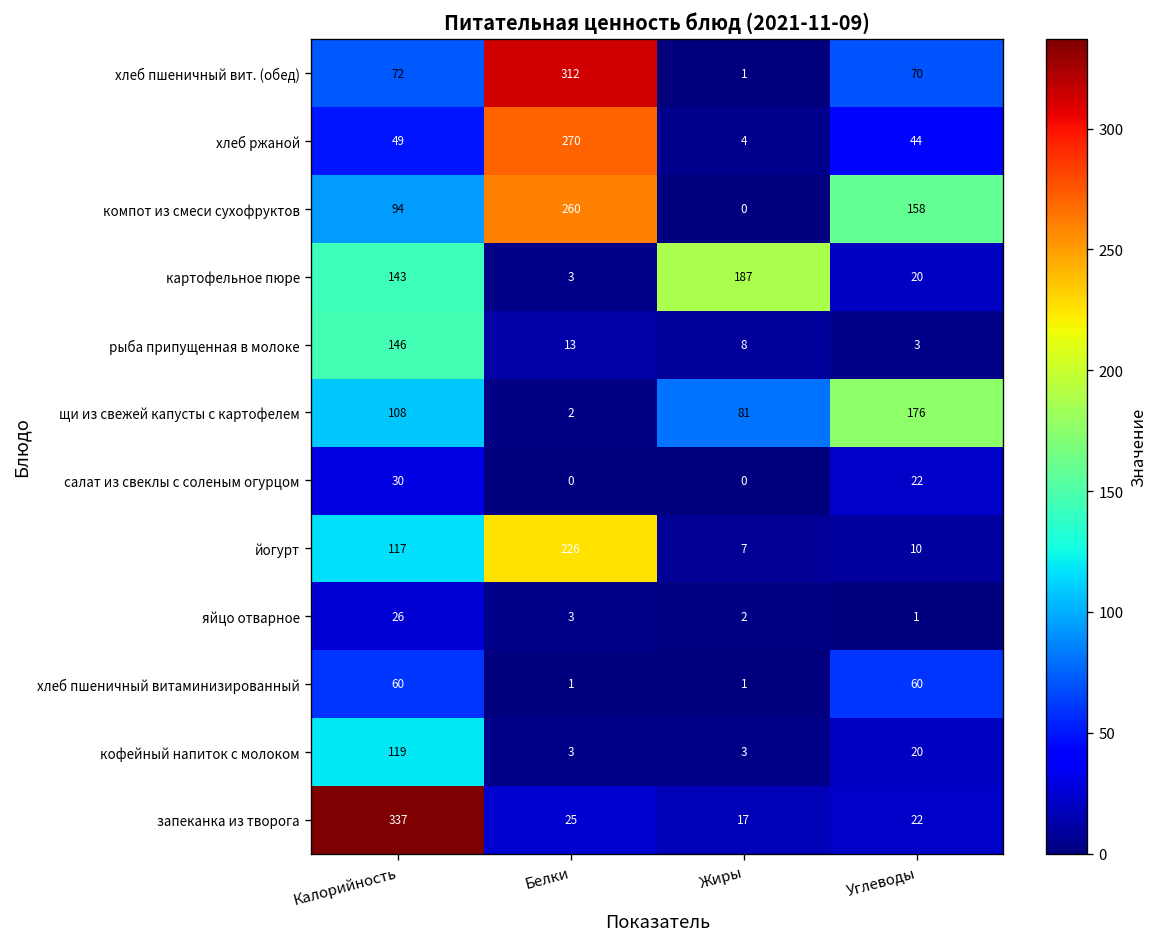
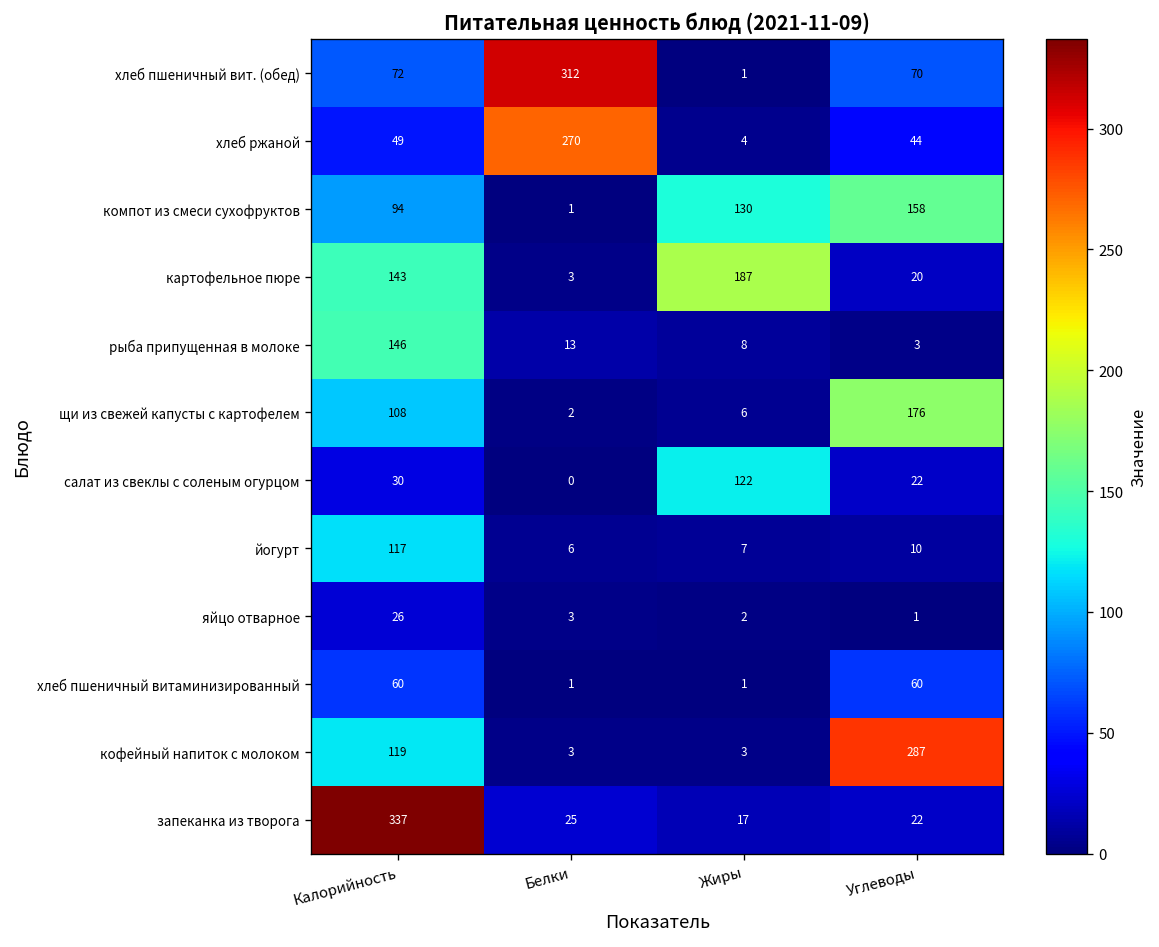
  {
    "хлеб пшеничный вит. (обед)": {
      "Калорийность": 72,
      "Белки": 312,
      "Жиры": 1,
      "Углеводы": 70
    },
    "хлеб ржаной": {
      "Калорийность": 49,
      "Белки": 270,
      "Жиры": 4,
      "Углеводы": 44
    },
    "компот из смеси сухофруктов": {
      "Калорийность": 94,
-     "Белки": 260,
-     "Жиры": 0,
+     "Белки": 1,
+     "Жиры": 130,
      "Углеводы": 158
    },
    "картофельное пюре": {
      "Калорийность": 143,
      "Белки": 3,
      "Жиры": 187,
      "Углеводы": 20
    },
    "рыба припущенная в молоке": {
      "Калорийность": 146,
      "Белки": 13,
      "Жиры": 8,
      "Углеводы": 3
    },
    "щи из свежей капусты с картофелем": {
      "Калорийность": 108,
      "Белки": 2,
-     "Жиры": 81,
+     "Жиры": 6,
      "Углеводы": 176
    },
    "салат из свеклы с соленым огурцом": {
      "Калорийность": 30,
      "Белки": 0,
-     "Жиры": 0,
+     "Жиры": 122,
      "Углеводы": 22
    },
    "йогурт": {
      "Калорийность": 117,
-     "Белки": 226,
+     "Белки": 6,
      "Жиры": 7,
      "Углеводы": 10
    },
    "яйцо отварное": {
      "Калорийность": 26,
      "Белки": 3,
      "Жиры": 2,
      "Углеводы": 1
    },
    "хлеб пшеничный витаминизированный": {
      "Калорийность": 60,
      "Белки": 1,
      "Жиры": 1,
      "Углеводы": 60
    },
    "кофейный напиток с молоком": {
      "Калорийность": 119,
      "Белки": 3,
      "Жиры": 3,
-     "Углеводы": 20
+     "Углеводы": 287
    },
    "запеканка из творога": {
      "Калорийность": 337,
      "Белки": 25,
      "Жиры": 17,
      "Углеводы": 22
    }
  }
